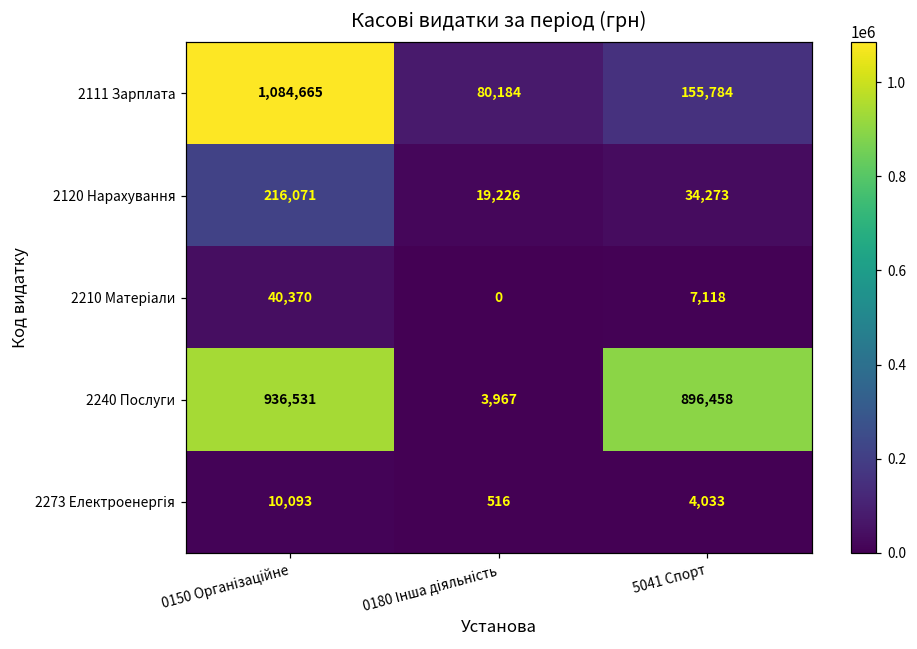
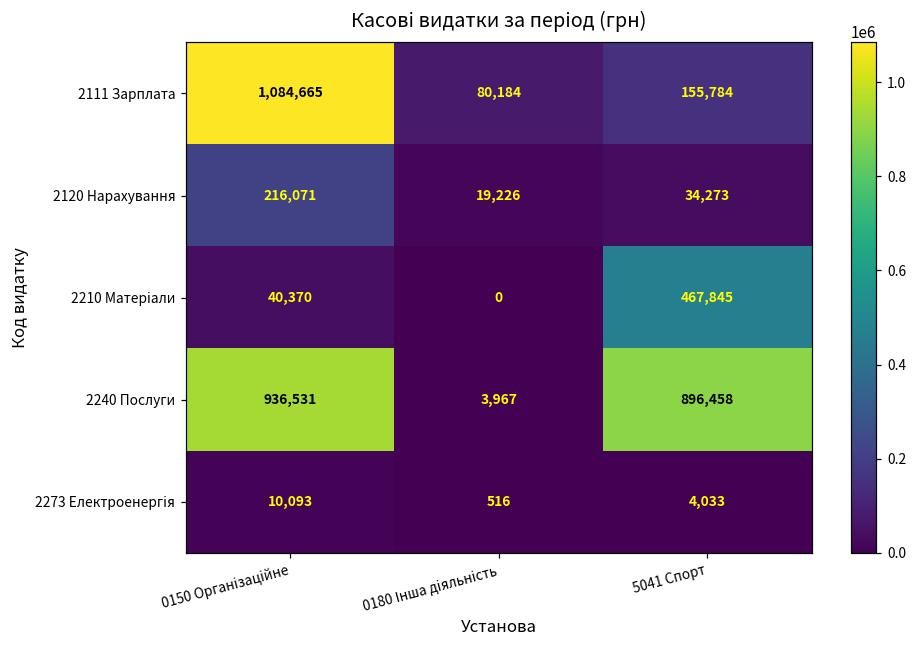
  {
    "2111 Зарплата": {
      "0150 Організаційне": "1,084,665",
      "0180 Інша діяльність": "80,184",
      "5041 Спорт": "155,784"
    },
    "2120 Нарахування": {
      "0150 Організаційне": "216,071",
      "0180 Інша діяльність": "19,226",
      "5041 Спорт": "34,273"
    },
    "2210 Матеріали": {
      "0150 Організаційне": "40,370",
      "0180 Інша діяльність": "0",
-     "5041 Спорт": "7,118"
+     "5041 Спорт": "467,845"
    },
    "2240 Послуги": {
      "0150 Організаційне": "936,531",
      "0180 Інша діяльність": "3,967",
      "5041 Спорт": "896,458"
    },
    "2273 Електроенергія": {
      "0150 Організаційне": "10,093",
      "0180 Інша діяльність": "516",
      "5041 Спорт": "4,033"
    }
  }
